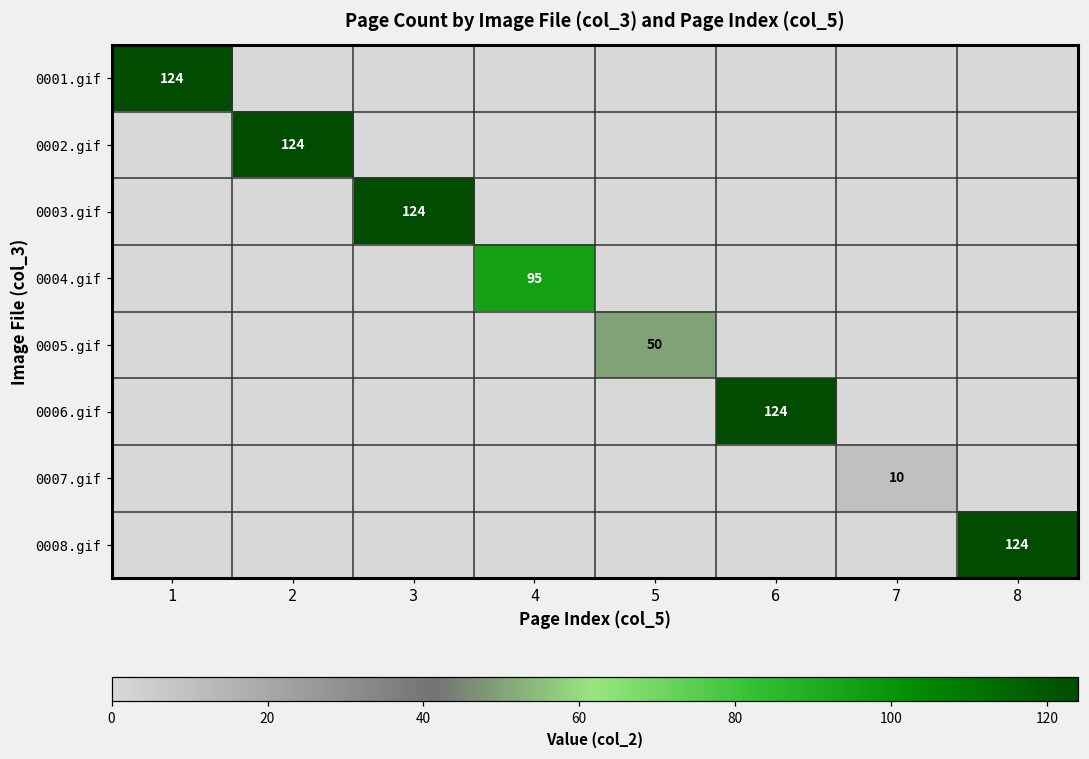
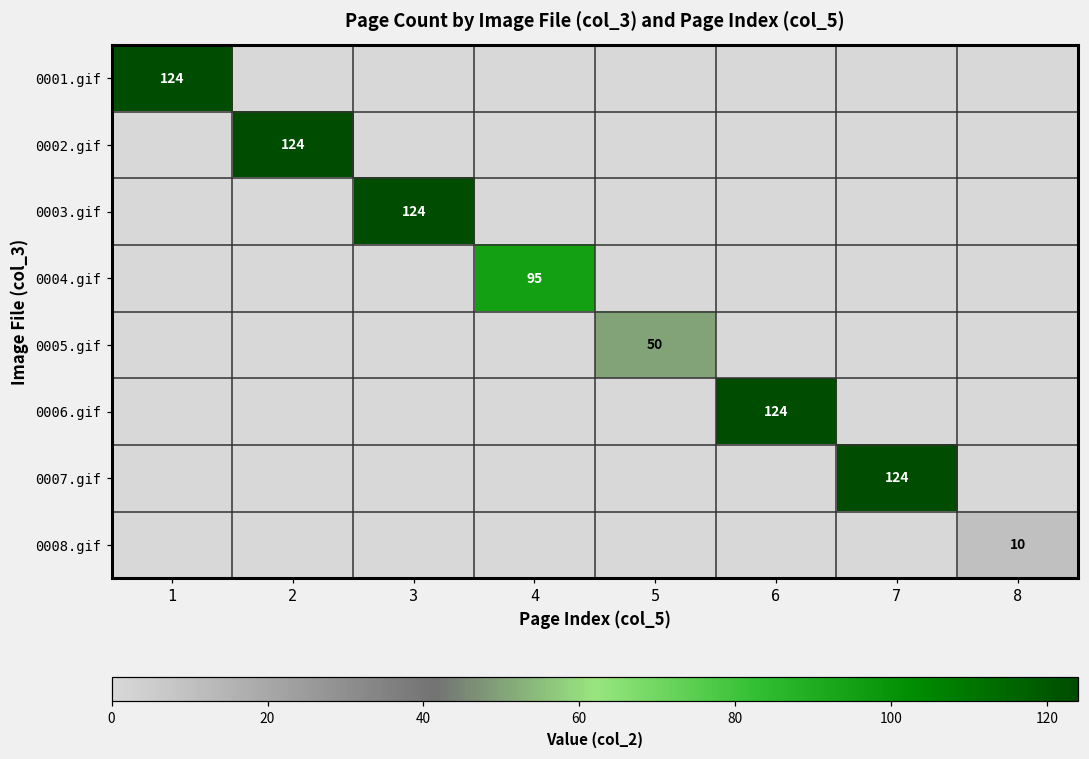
  {
    "0001.gif": {
      "1": 124
    },
    "0002.gif": {
      "2": 124
    },
    "0003.gif": {
      "3": 124
    },
    "0004.gif": {
      "4": 95
    },
    "0005.gif": {
      "5": 50
    },
    "0006.gif": {
      "6": 124
    },
    "0007.gif": {
-     "7": 10
+     "7": 124
    },
    "0008.gif": {
-     "8": 124
+     "8": 10
    }
  }
